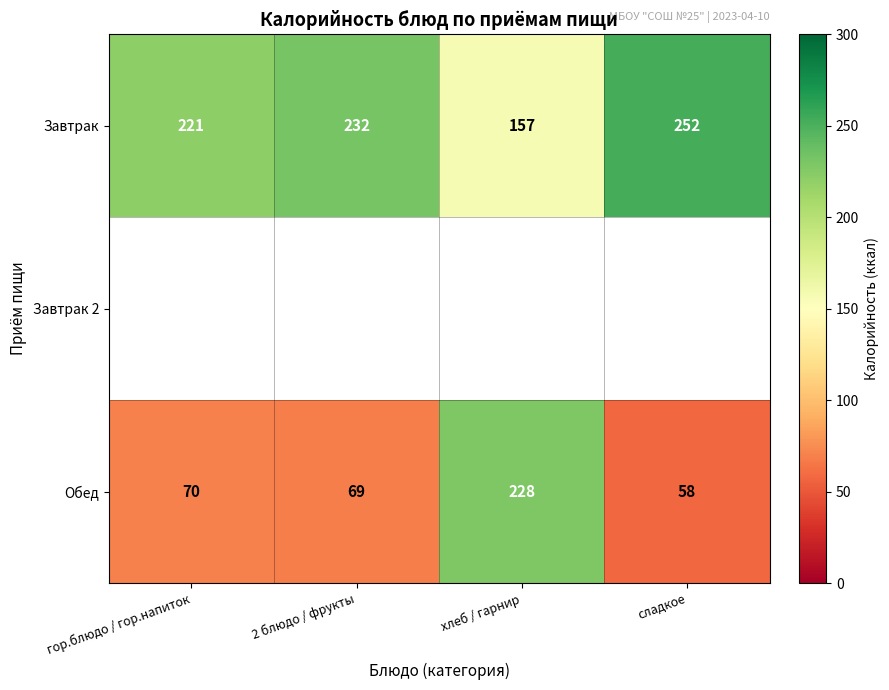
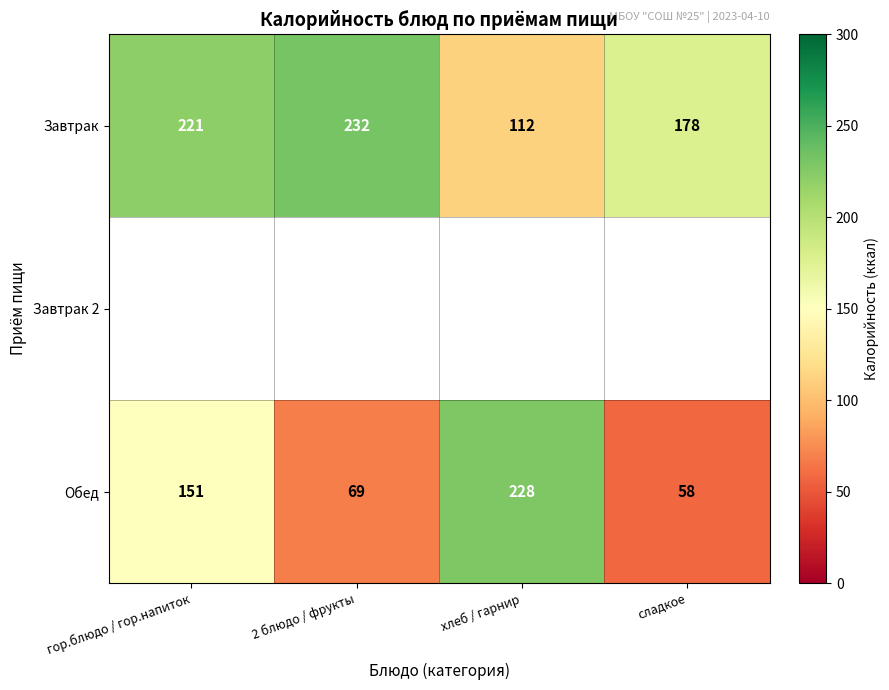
  {
    "Завтрак": {
      "гор.блюдо / гор.напиток": 221,
      "2 блюдо / фрукты": 232,
-     "хлеб / гарнир": 157,
-     "сладкое": 252
+     "хлеб / гарнир": 112,
+     "сладкое": 178
    },
    "Обед": {
-     "гор.блюдо / гор.напиток": 70,
+     "гор.блюдо / гор.напиток": 151,
      "2 блюдо / фрукты": 69,
      "хлеб / гарнир": 228,
      "сладкое": 58
    }
  }
